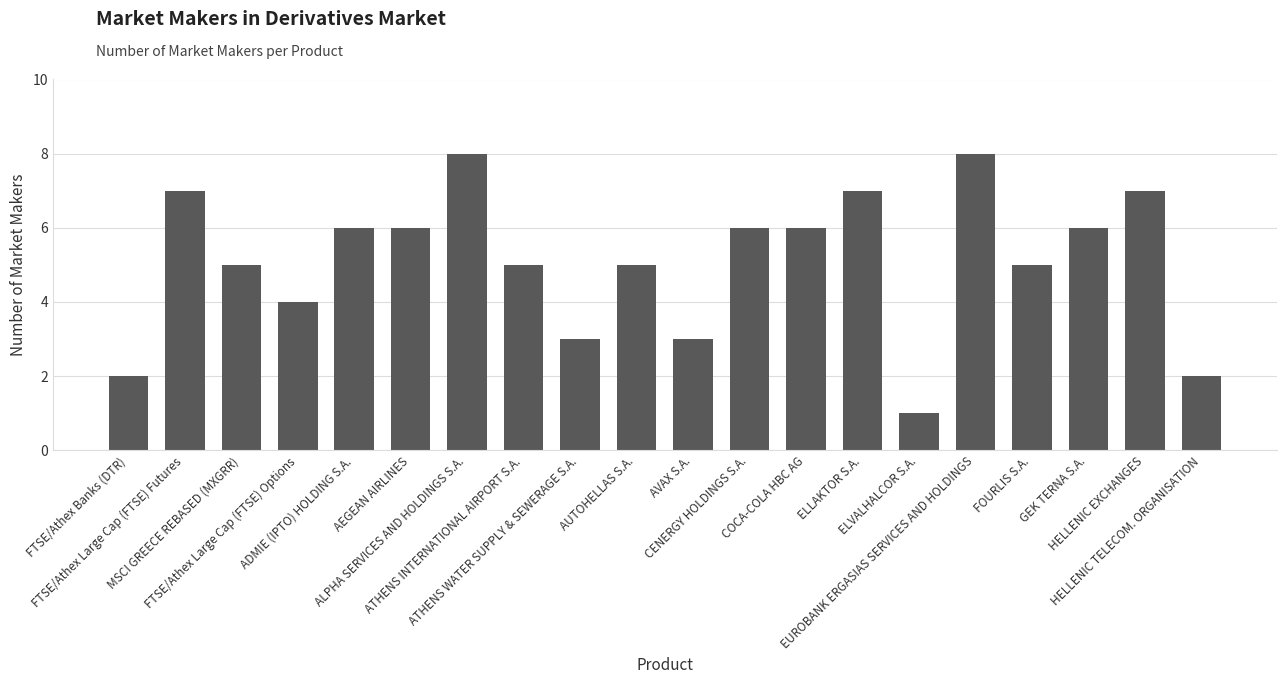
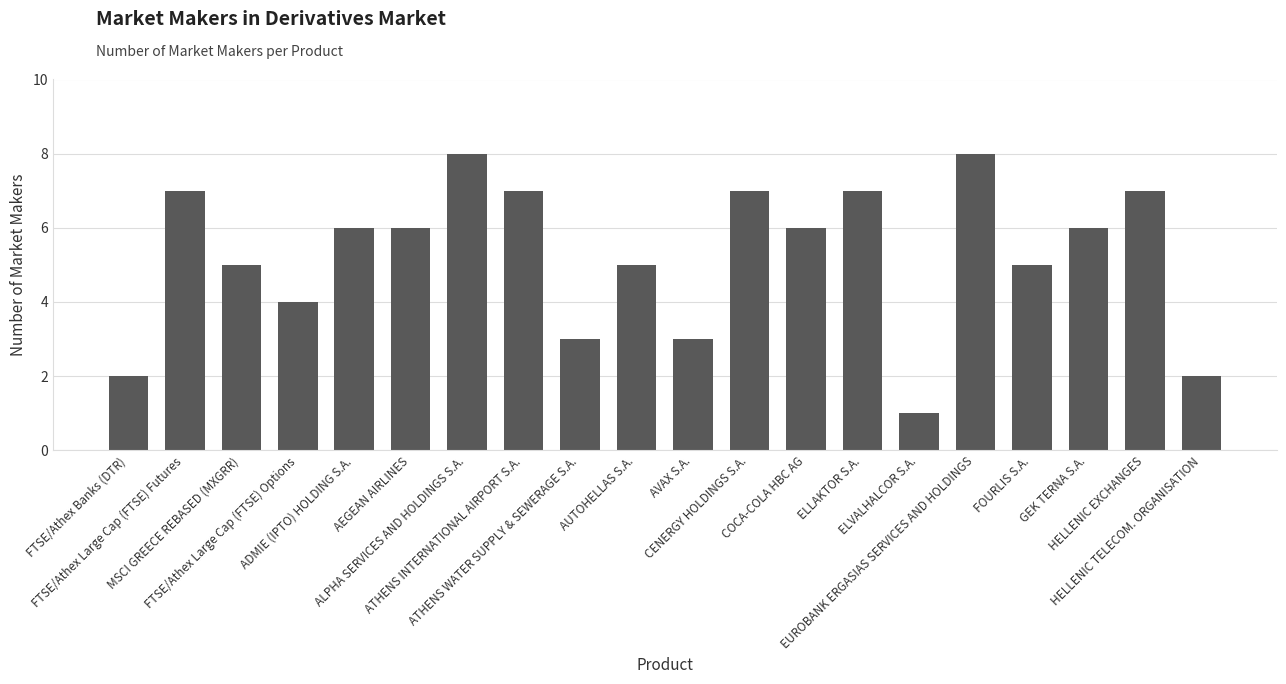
  {
    "FTSE/Athex Banks (DTR)": 2,
    "FTSE/Athex Large Cap (FTSE) Futures": 7,
    "MSCI GREECE REBASED (MXGRR)": 5,
    "FTSE/Athex Large Cap (FTSE) Options": 4,
    "ADMIE (IPTO) HOLDING S.A.": 6,
    "AEGEAN AIRLINES": 6,
    "ALPHA SERVICES AND HOLDINGS S.A.": 8,
-   "ATHENS INTERNATIONAL AIRPORT S.A.": 5,
+   "ATHENS INTERNATIONAL AIRPORT S.A.": 7,
    "ATHENS WATER SUPPLY & SEWERAGE S.A.": 3,
    "AUTOHELLAS S.A.": 5,
    "AVAX S.A.": 3,
-   "CENERGY HOLDINGS S.A.": 6,
+   "CENERGY HOLDINGS S.A.": 7,
    "COCA-COLA HBC AG": 6,
    "ELLAKTOR S.A.": 7,
    "ELVALHALCOR S.A.": 1,
    "EUROBANK ERGASIAS SERVICES AND HOLDINGS": 8,
    "FOURLIS S.A.": 5,
    "GEK TERNA S.A.": 6,
    "HELLENIC EXCHANGES": 7,
    "HELLENIC TELECOM. ORGANISATION": 2
  }
